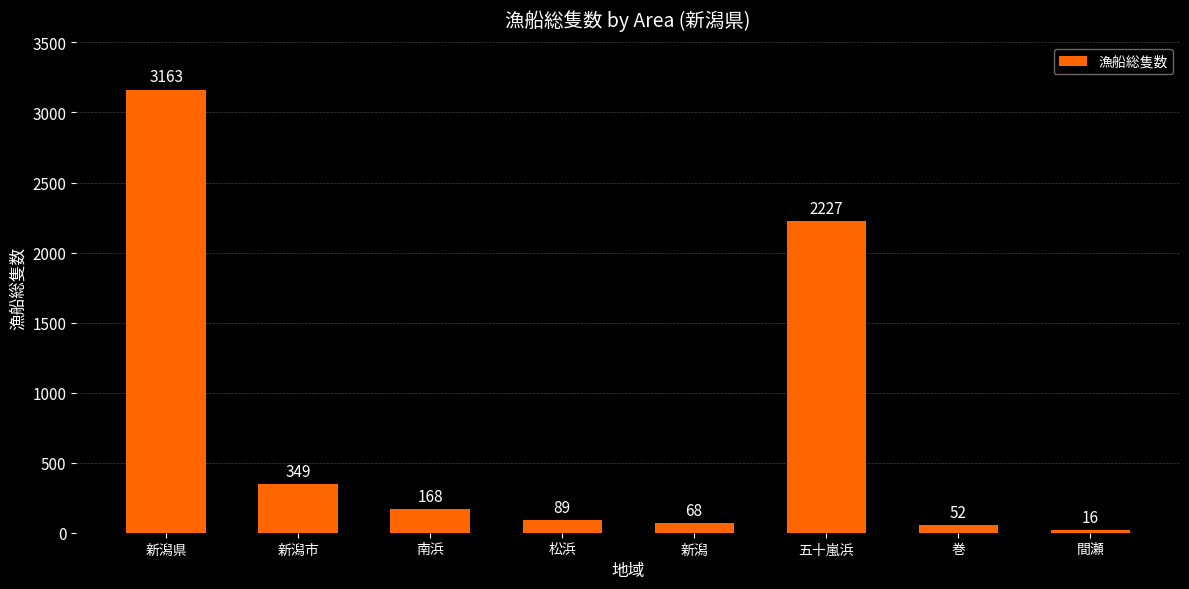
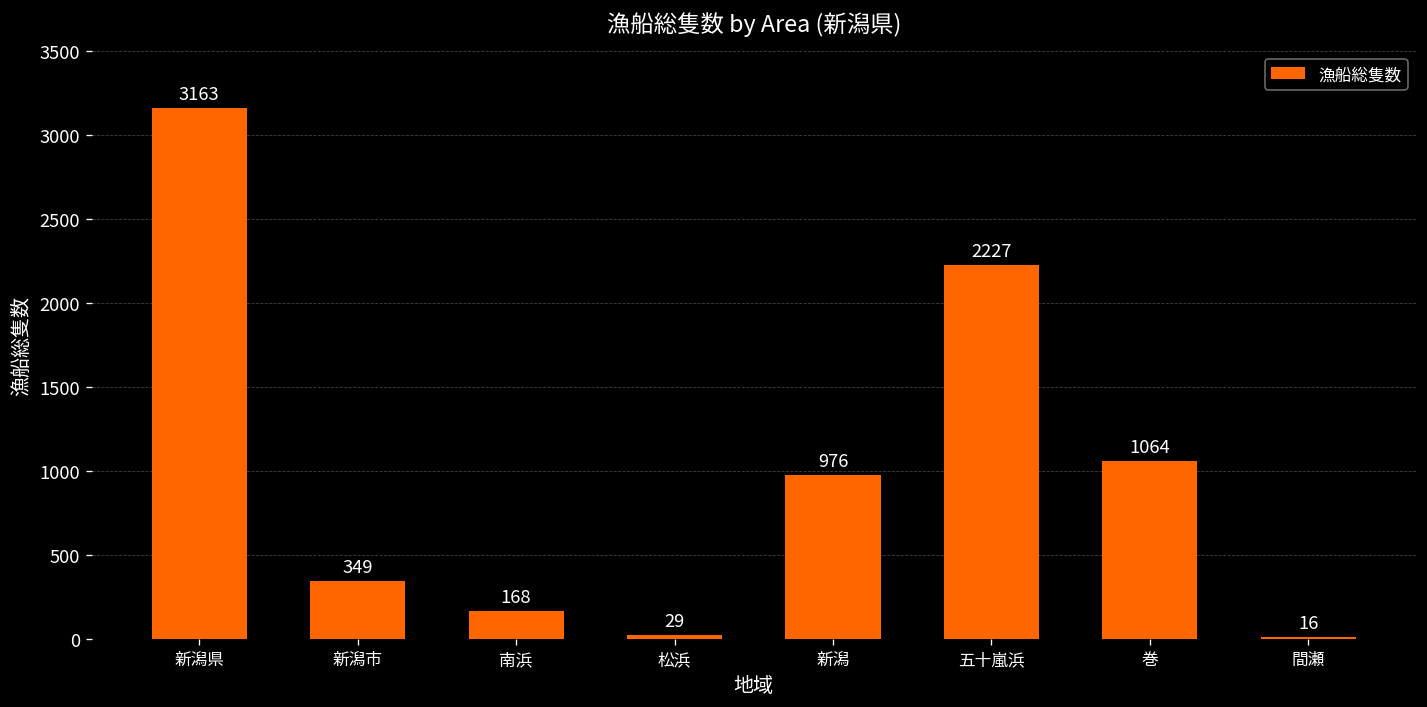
  {
    "新潟県": 3163,
    "新潟市": 349,
    "南浜": 168,
-   "松浜": 89,
-   "新潟": 68,
+   "松浜": 29,
+   "新潟": 976,
    "五十嵐浜": 2227,
-   "巻": 52,
+   "巻": 1064,
    "間瀬": 16
  }
